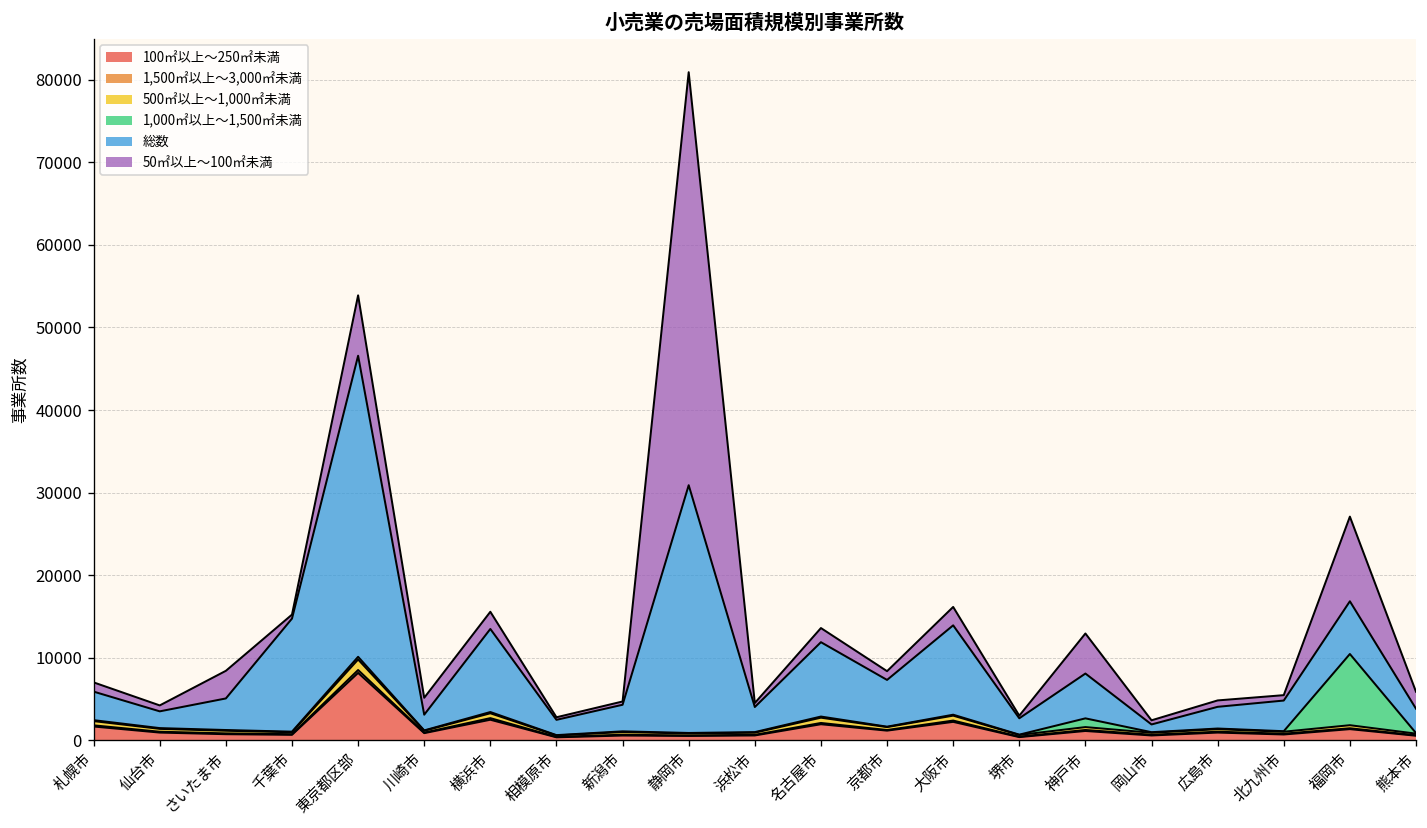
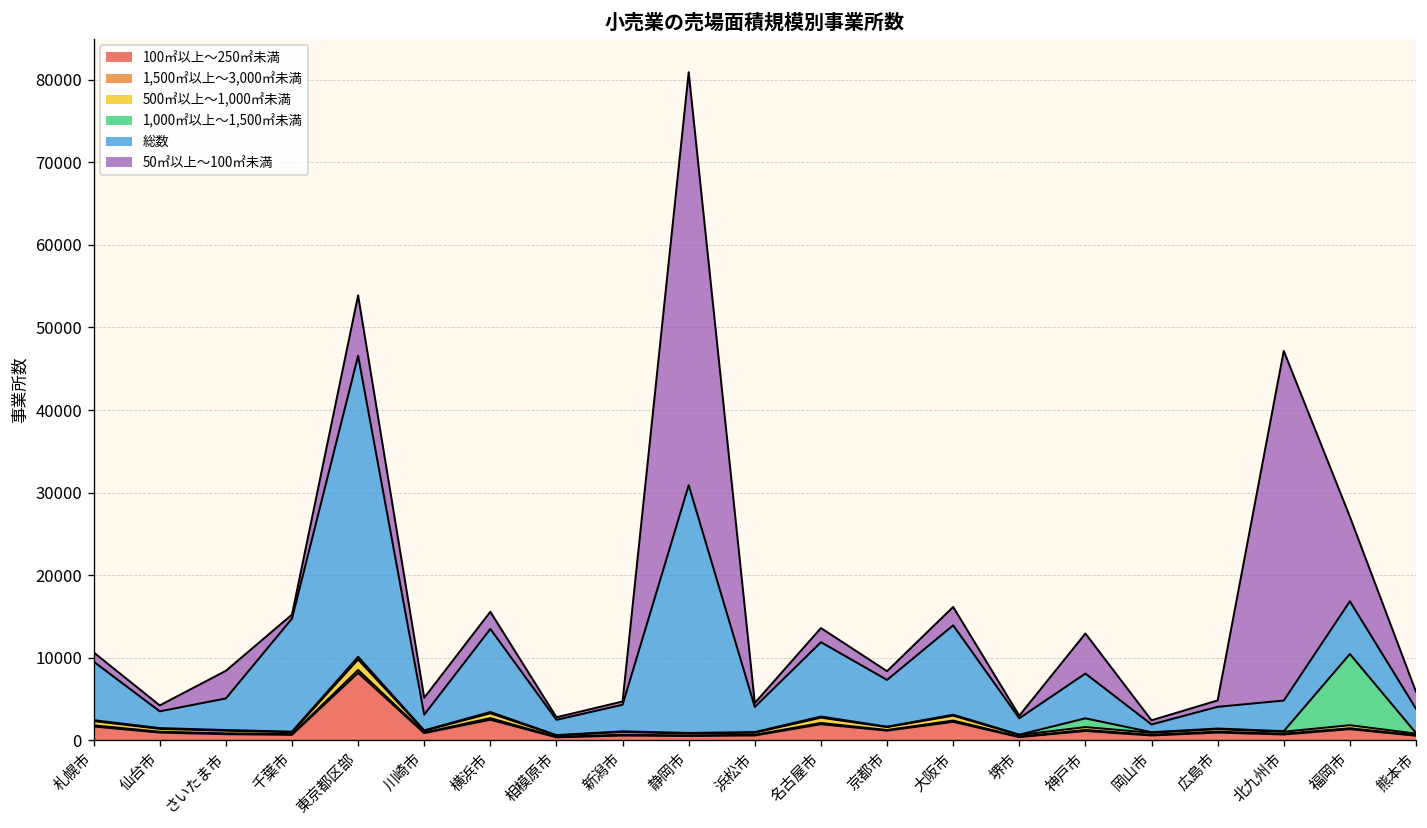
  {
    "500㎡以上～1,000㎡未満": {
      "福岡市": 0
    },
    "1,000㎡以上～1,500㎡未満": {
      "神戸市": 1000,
      "福岡市": 9000
    },
    "総数": {
-     "札幌市": 3000,
+     "札幌市": 7000,
      "仙台市": 2000,
      "さいたま市": 4000,
      "千葉市": 14000,
      "東京都区部": 36000,
      "川崎市": 2000,
      "横浜市": 10000,
      "新潟市": 3000,
      "静岡市": 30000,
      "浜松市": 3000,
      "名古屋市": 9000,
      "京都市": 6000,
      "大阪市": 11000,
      "神戸市": 5000,
      "岡山市": 1000,
      "広島市": 3000,
      "北九州市": 4000,
      "福岡市": 6000,
      "熊本市": 3000
    },
    "50㎡以上～100㎡未満": {
      "札幌市": 1000,
      "仙台市": 1000,
      "さいたま市": 3000,
      "千葉市": 0,
      "東京都区部": 7000,
      "川崎市": 2000,
      "横浜市": 2000,
      "新潟市": 0,
      "静岡市": 50000,
      "浜松市": 0,
      "名古屋市": 2000,
      "京都市": 1000,
      "大阪市": 2000,
      "神戸市": 5000,
      "岡山市": 1000,
      "広島市": 1000,
-     "北九州市": 1000,
+     "北九州市": 42000,
      "福岡市": 10000,
      "熊本市": 2000
    }
  }
